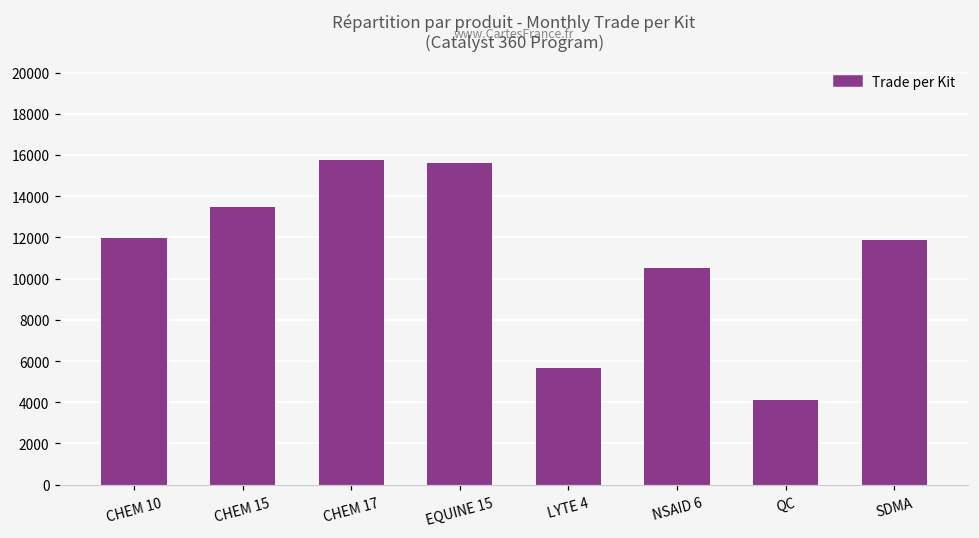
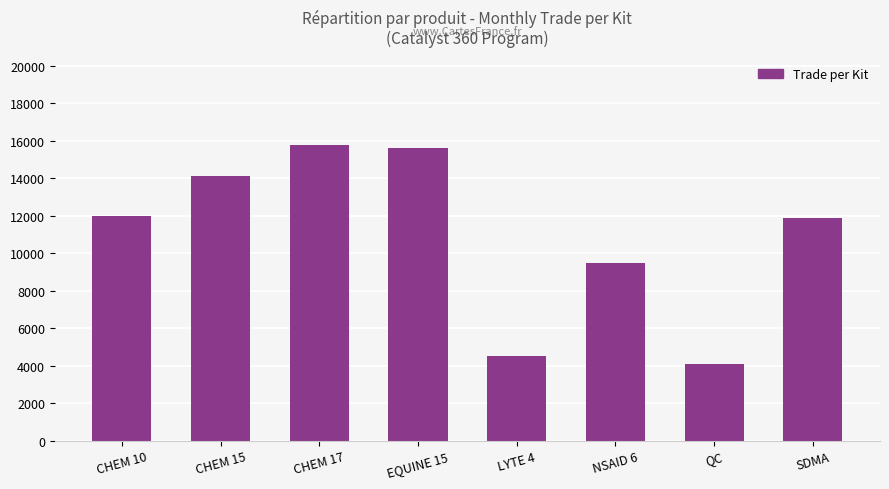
  {
    "CHEM 10": 12000,
-   "CHEM 15": 13500,
+   "CHEM 15": 14100,
    "CHEM 17": 15800,
    "EQUINE 15": 15600,
-   "LYTE 4": 5700,
-   "NSAID 6": 10500,
+   "LYTE 4": 4500,
+   "NSAID 6": 9500,
    "QC": 4100,
    "SDMA": 11900
  }
